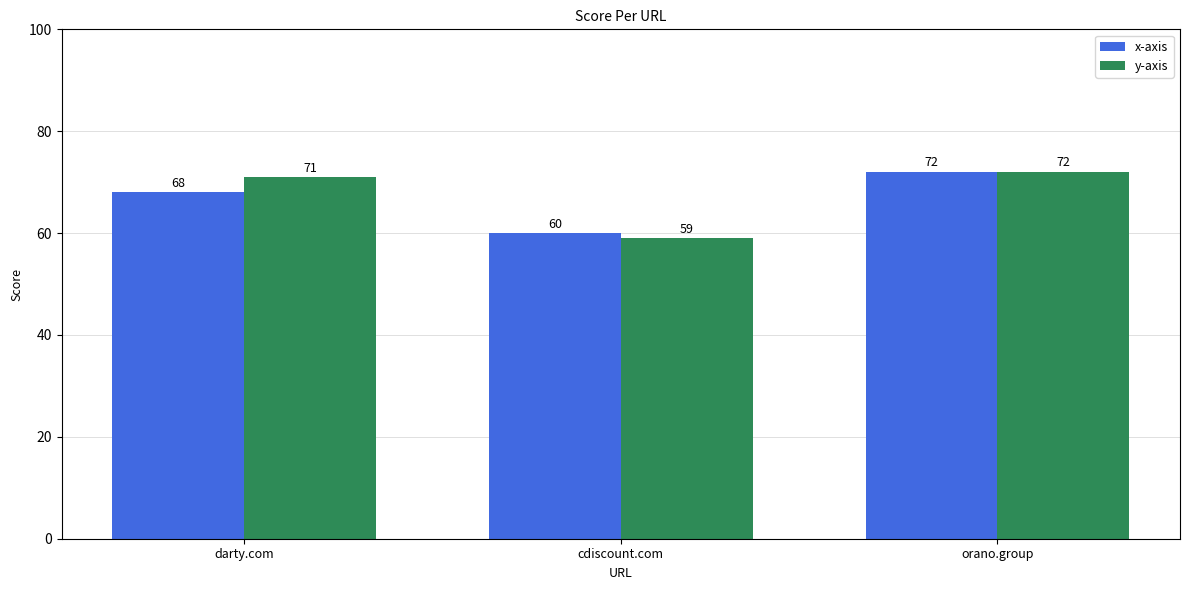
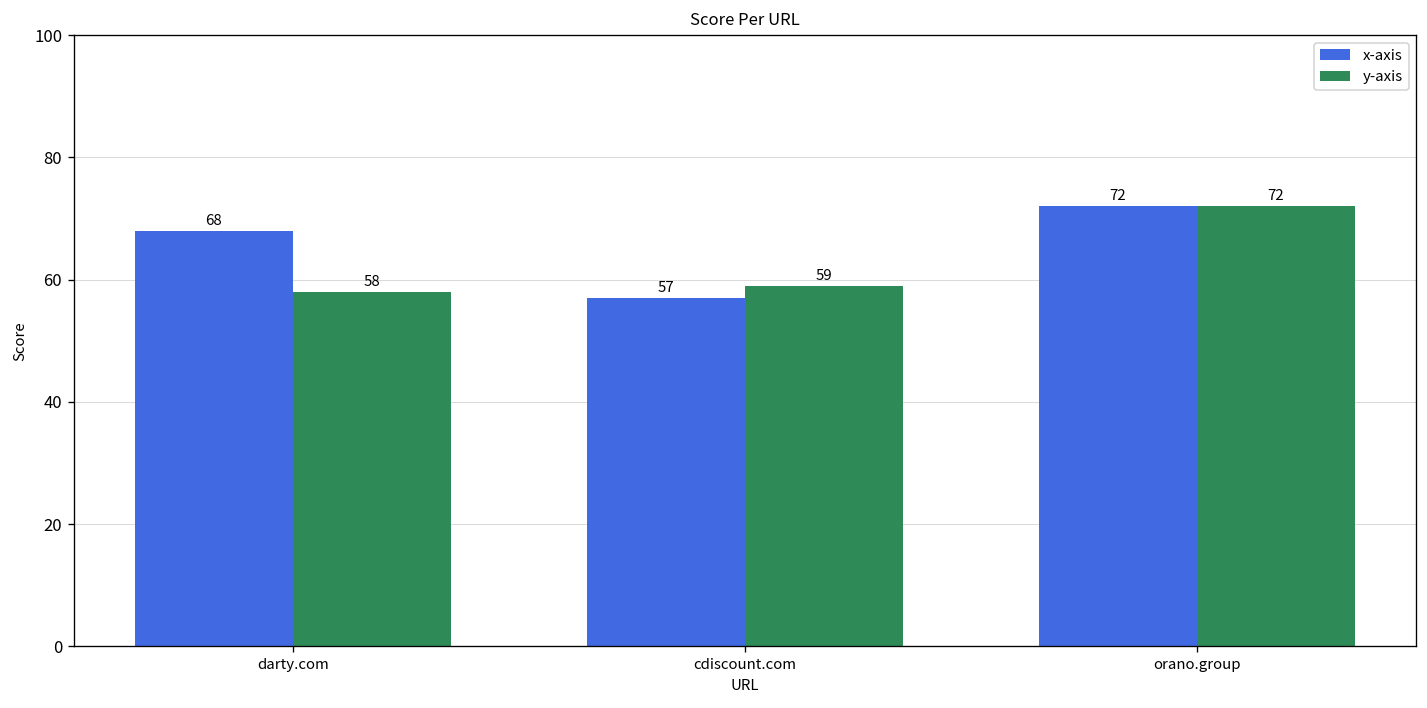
  {
    "x-axis": {
      "darty.com": 68,
-     "cdiscount.com": 60,
+     "cdiscount.com": 57,
      "orano.group": 72
    },
    "y-axis": {
-     "darty.com": 71,
+     "darty.com": 58,
      "cdiscount.com": 59,
      "orano.group": 72
    }
  }
